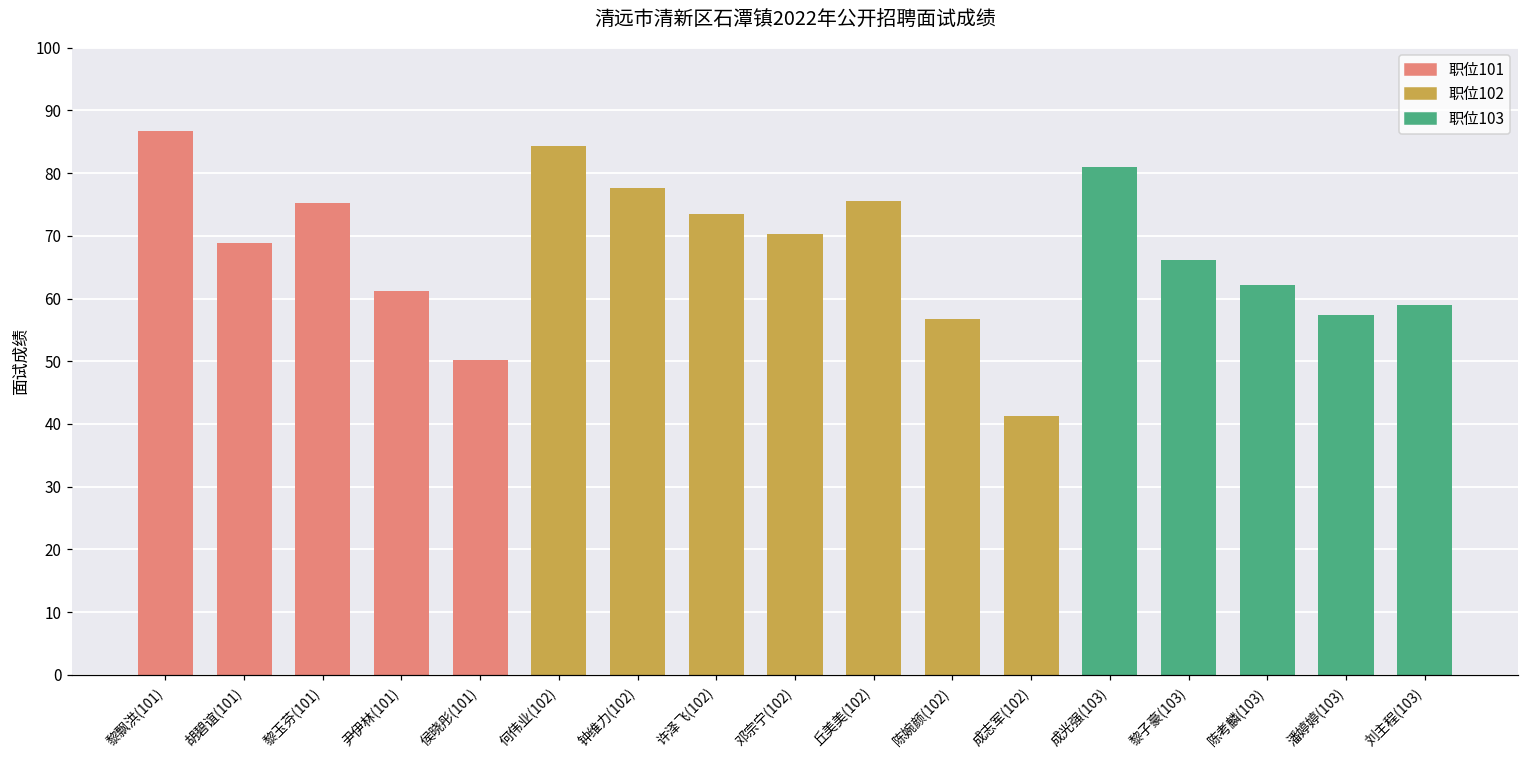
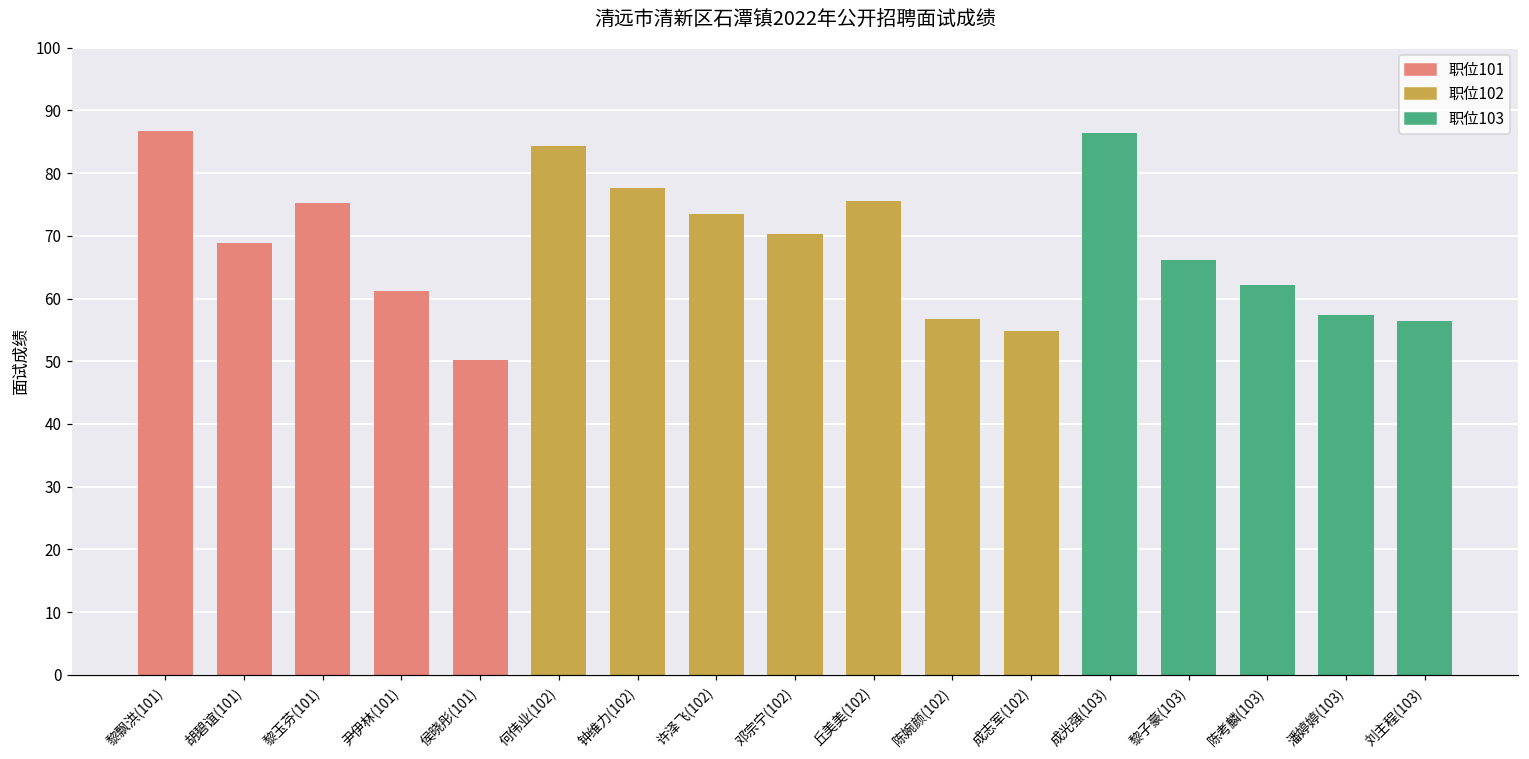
  {
    "黎飘洪(101)": 87,
    "胡碧谊(101)": 69,
    "黎玉芬(101)": 75,
    "尹伊林(101)": 61,
    "侯晓彤(101)": 50,
    "何伟业(102)": 84,
    "钟维力(102)": 78,
    "许泽飞(102)": 74,
    "邓宗宁(102)": 70,
    "丘美美(102)": 76,
    "陈婉颜(102)": 57,
-   "成志军(102)": 41,
-   "成光强(103)": 81,
+   "成志军(102)": 55,
+   "成光强(103)": 86,
    "黎子豪(103)": 66,
    "陈考麟(103)": 62,
    "潘婷婷(103)": 57,
-   "刘主程(103)": 59
+   "刘主程(103)": 56
  }
